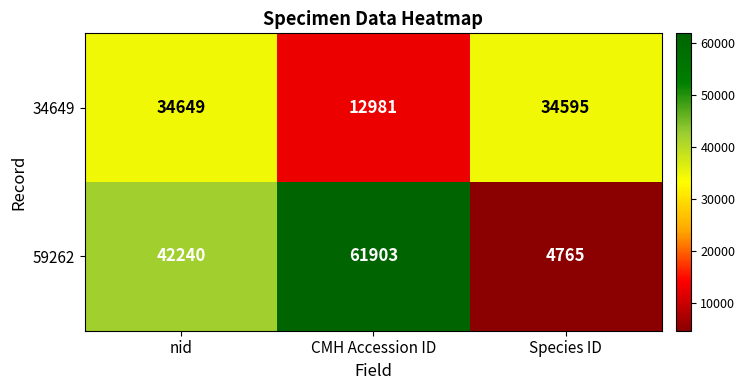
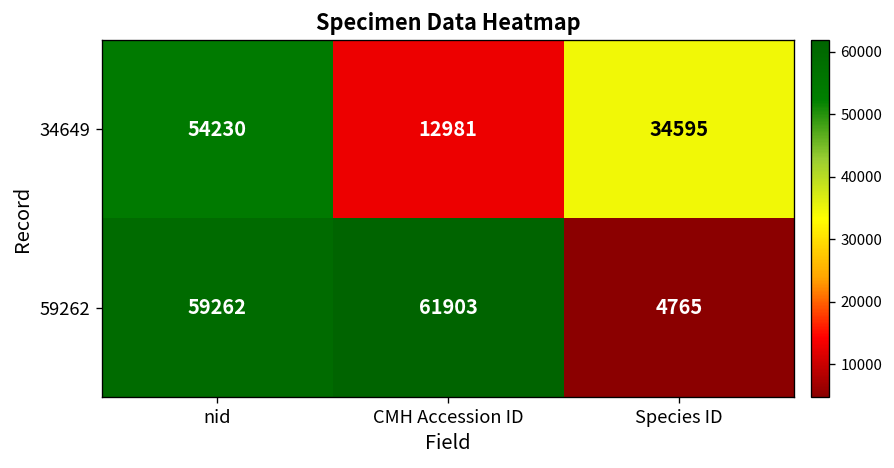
  {
    "34649": {
-     "nid": 34649,
+     "nid": 54230,
      "CMH Accession ID": 12981,
      "Species ID": 34595
    },
    "59262": {
-     "nid": 42240,
+     "nid": 59262,
      "CMH Accession ID": 61903,
      "Species ID": 4765
    }
  }
